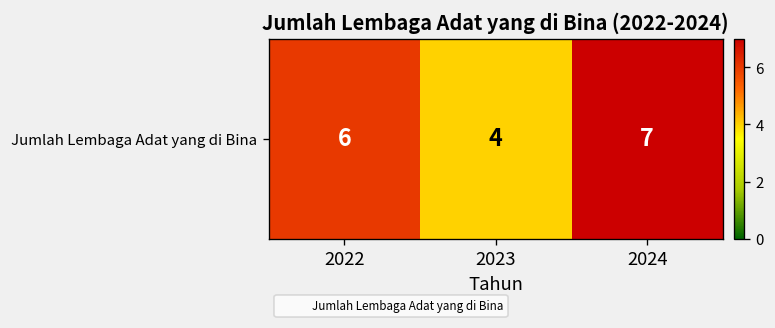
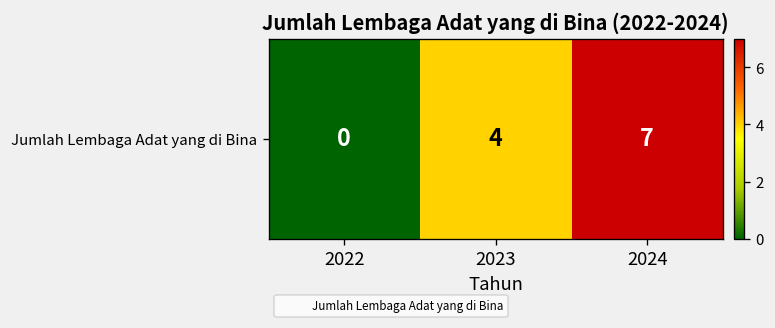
  {
    "Jumlah Lembaga Adat yang di Bina": {
-     "2022": 6,
+     "2022": 0,
      "2023": 4,
      "2024": 7
    }
  }
